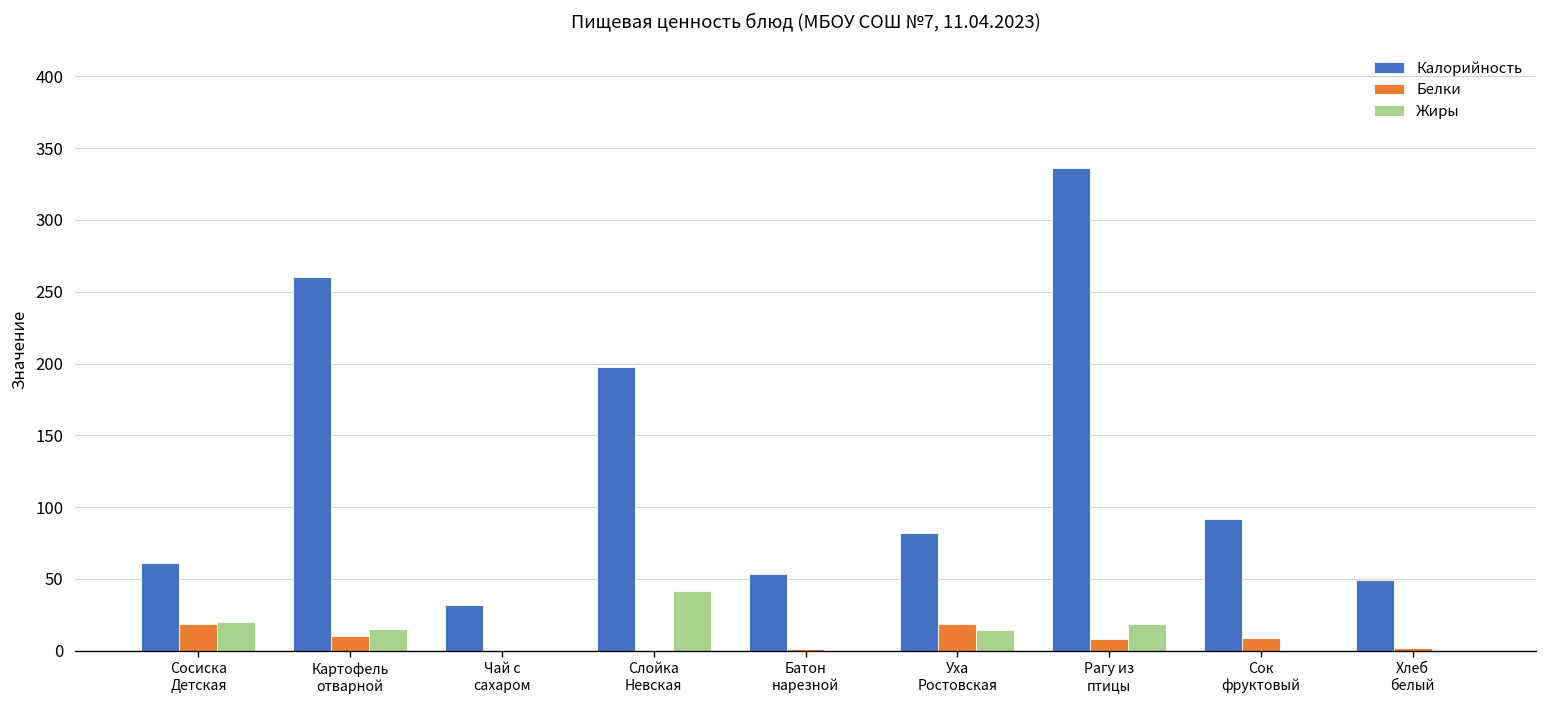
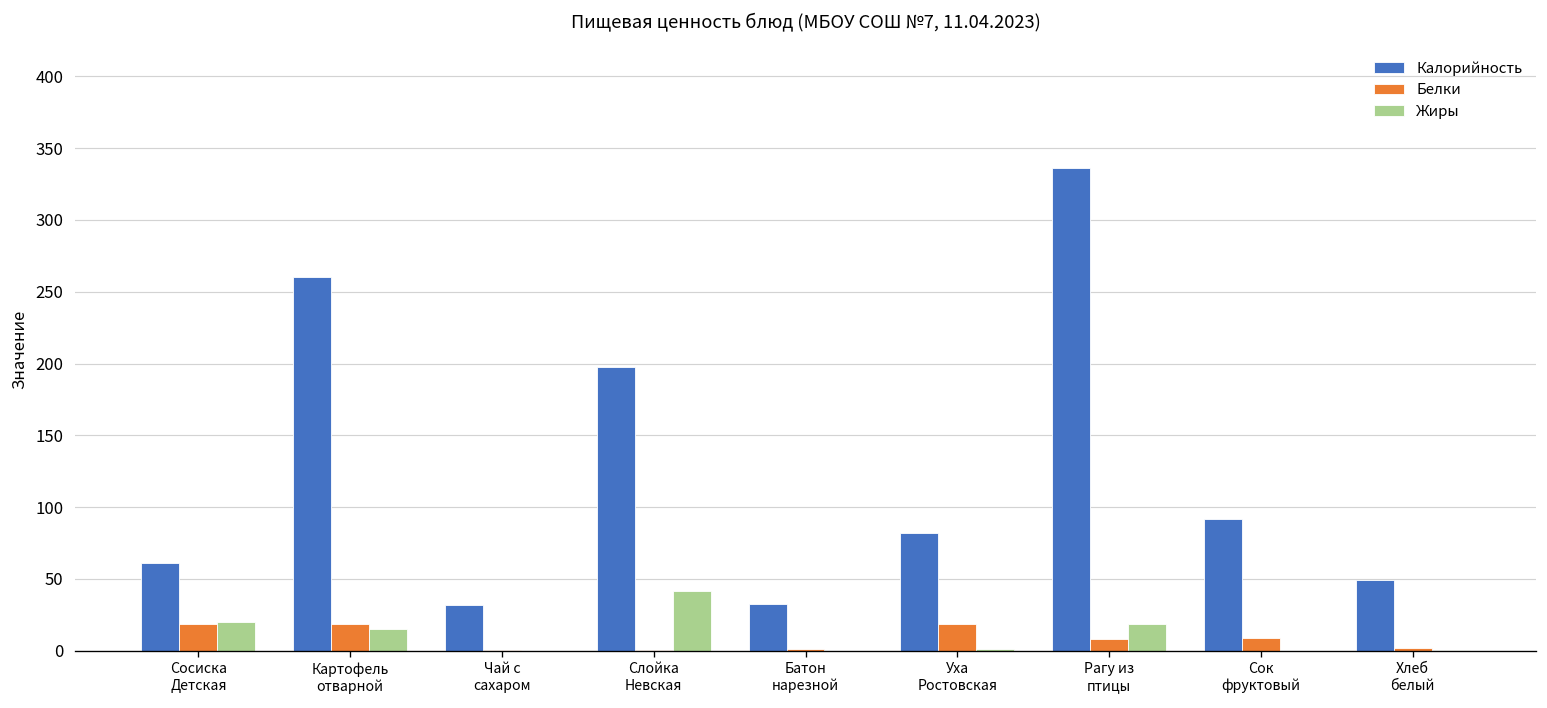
  {
    "Калорийность": {
      "Сосиска Детская": 61,
      "Картофель отварной": 260,
      "Чай с сахаром": 32,
      "Слойка Невская": 198,
-     "Батон нарезной": 53,
+     "Батон нарезной": 33,
      "Уха Ростовская": 82,
      "Рагу из птицы": 336,
      "Сок фруктовый": 92,
      "Хлеб белый": 49
    },
    "Белки": {
      "Сосиска Детская": 19,
-     "Картофель отварной": 10,
+     "Картофель отварной": 19,
      "Уха Ростовская": 19,
      "Рагу из птицы": 8,
      "Сок фруктовый": 9
    },
    "Жиры": {
      "Сосиска Детская": 20,
      "Картофель отварной": 15,
      "Слойка Невская": 41,
-     "Уха Ростовская": 14,
+     "Уха Ростовская": 1,
      "Рагу из птицы": 19,
      "Сок фруктовый": 0
    }
  }
